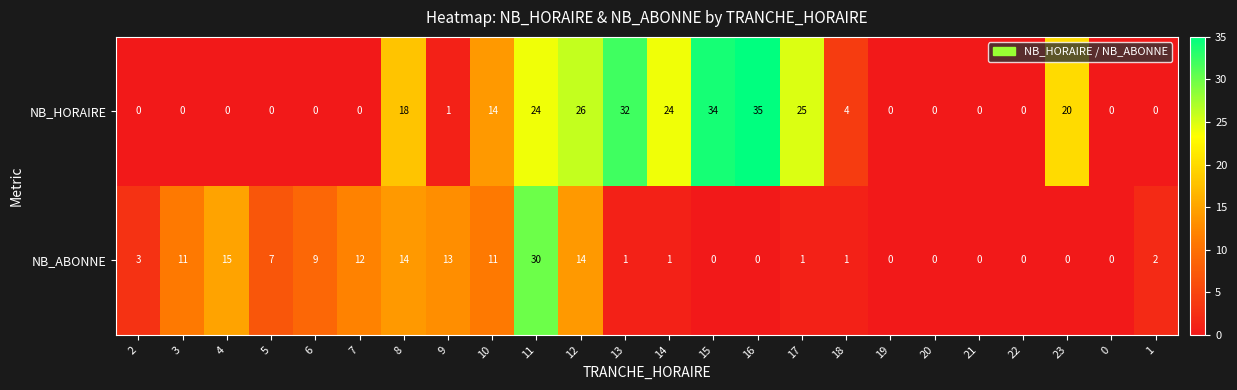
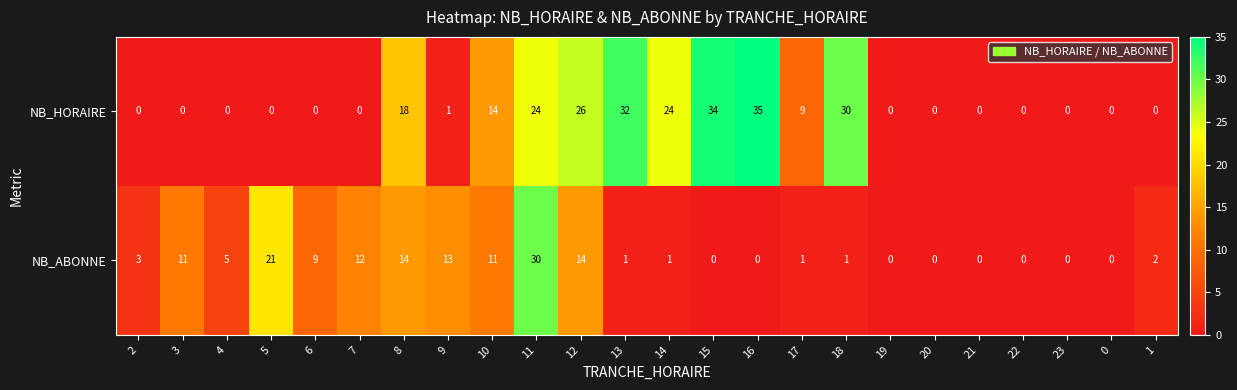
  {
    "NB_HORAIRE": {
      "2": 0,
      "3": 0,
      "4": 0,
      "5": 0,
      "6": 0,
      "7": 0,
      "8": 18,
      "9": 1,
      "10": 14,
      "11": 24,
      "12": 26,
      "13": 32,
      "14": 24,
      "15": 34,
      "16": 35,
-     "17": 25,
-     "18": 4,
+     "17": 9,
+     "18": 30,
      "19": 0,
      "20": 0,
      "21": 0,
      "22": 0,
-     "23": 20,
+     "23": 0,
      "0": 0,
      "1": 0
    },
    "NB_ABONNE": {
      "2": 3,
      "3": 11,
-     "4": 15,
-     "5": 7,
+     "4": 5,
+     "5": 21,
      "6": 9,
      "7": 12,
      "8": 14,
      "9": 13,
      "10": 11,
      "11": 30,
      "12": 14,
      "13": 1,
      "14": 1,
      "15": 0,
      "16": 0,
      "17": 1,
      "18": 1,
      "19": 0,
      "20": 0,
      "21": 0,
      "22": 0,
      "23": 0,
      "0": 0,
      "1": 2
    }
  }
